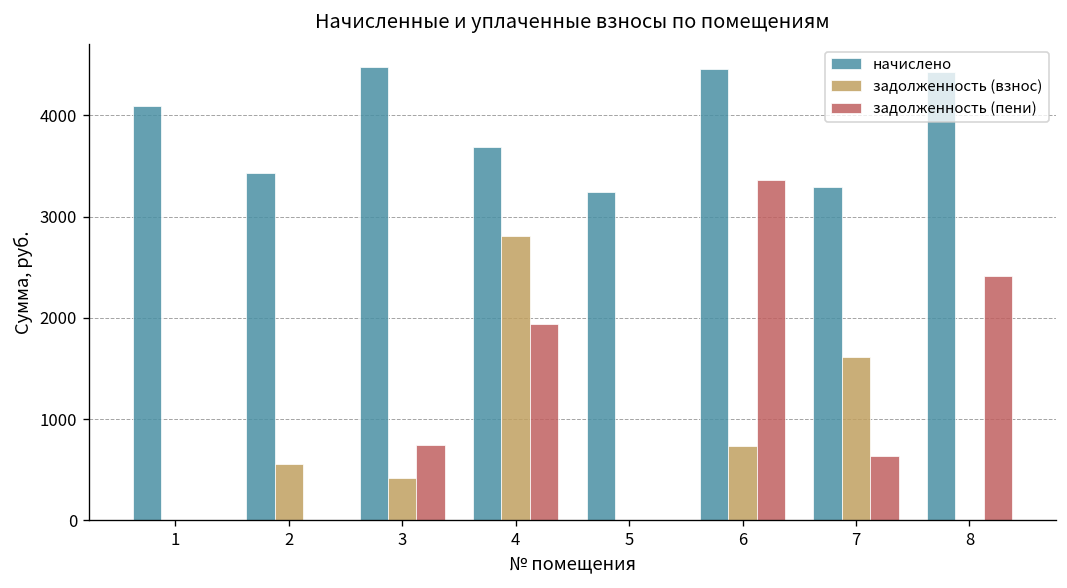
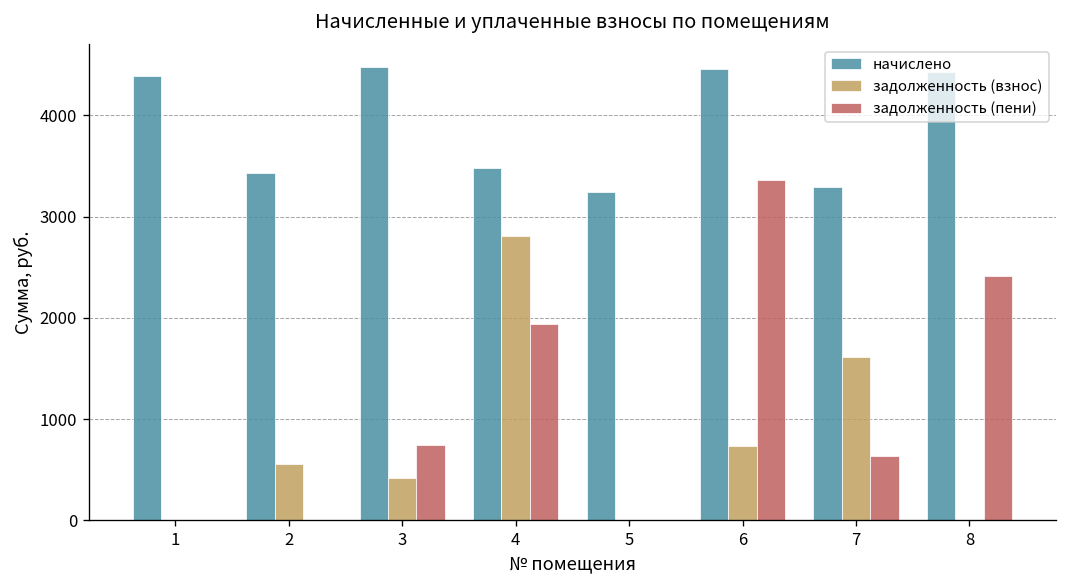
  {
    "начислено": {
-     "1": 4100,
+     "1": 4400,
      "2": 3400,
      "3": 4500,
-     "4": 3700,
+     "4": 3500,
      "5": 3200,
      "6": 4500,
      "7": 3300
    },
    "задолженность (взнос)": {
      "1": 0,
      "2": 600,
      "3": 400,
      "4": 2800,
      "5": 0,
      "6": 700,
      "7": 1600,
      "8": 0
    },
    "задолженность (пени)": {
      "1": 0,
      "2": 0,
      "3": 700,
      "4": 1900,
      "5": 0,
      "6": 3400,
      "7": 600,
      "8": 2400
    }
  }
